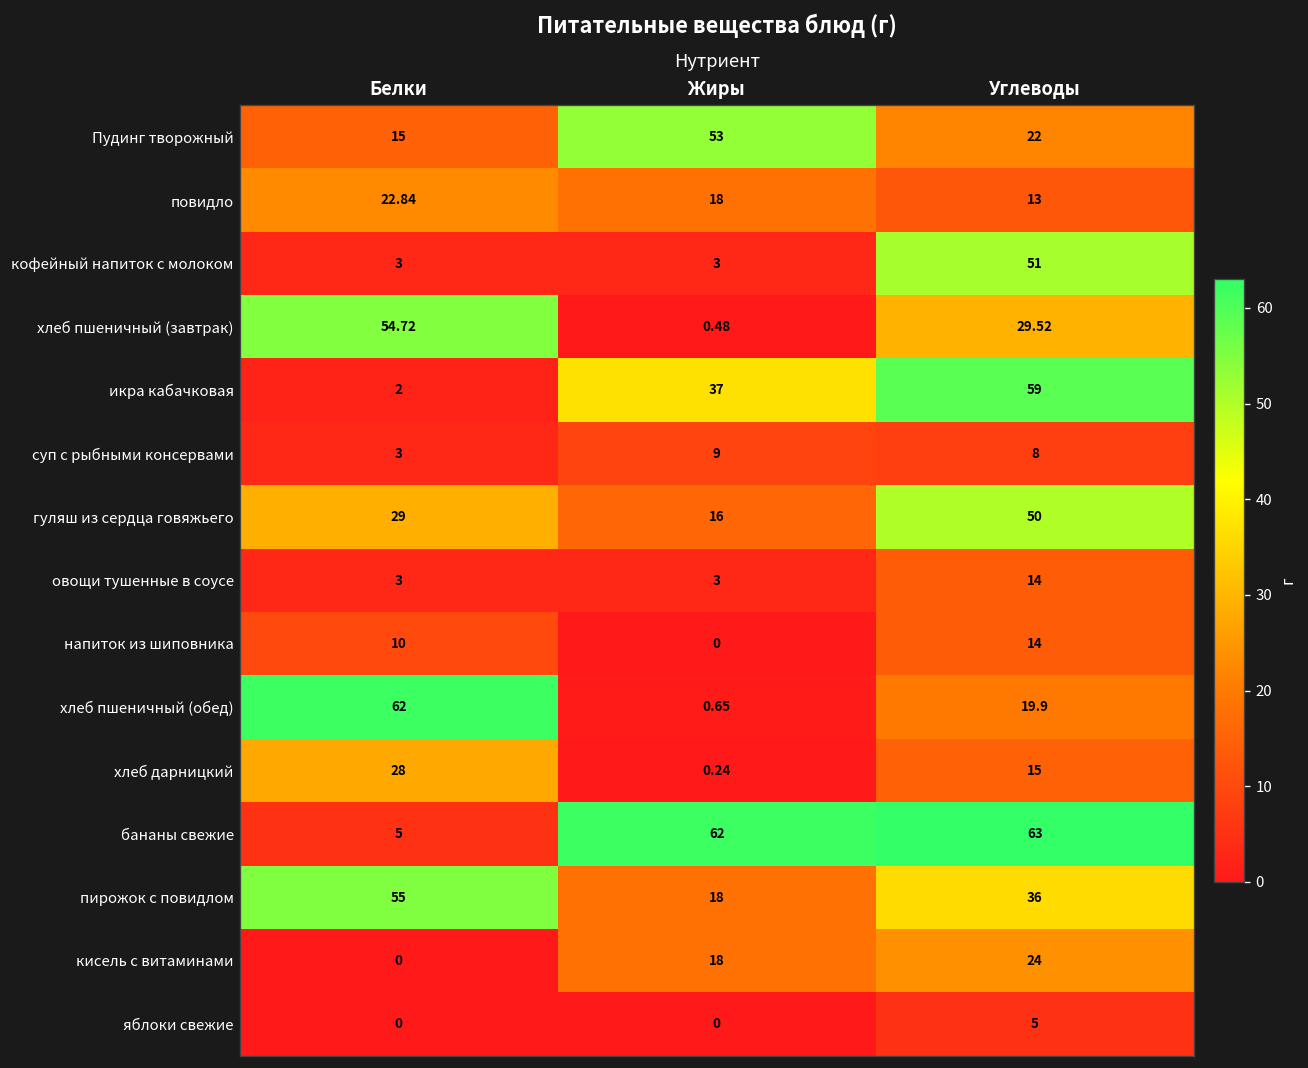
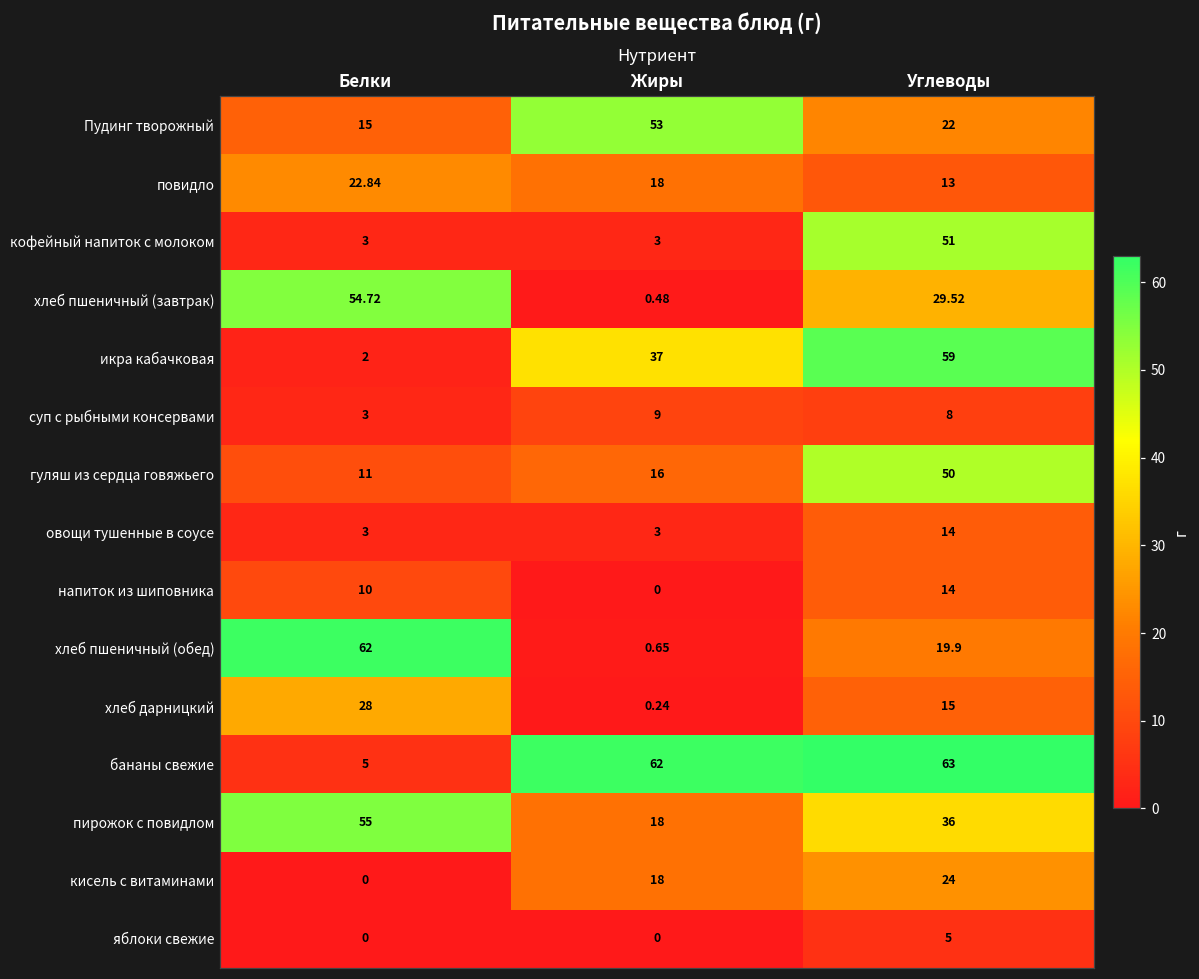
  {
    "Пудинг творожный": {
      "Белки": 15,
      "Жиры": 53,
      "Углеводы": 22
    },
    "повидло": {
      "Белки": 22.84,
      "Жиры": 18,
      "Углеводы": 13
    },
    "кофейный напиток с молоком": {
      "Белки": 3,
      "Жиры": 3,
      "Углеводы": 51
    },
    "хлеб пшеничный (завтрак)": {
      "Белки": 54.72,
      "Жиры": 0.48,
      "Углеводы": 29.52
    },
    "икра кабачковая": {
      "Белки": 2,
      "Жиры": 37,
      "Углеводы": 59
    },
    "суп с рыбными консервами": {
      "Белки": 3,
      "Жиры": 9,
      "Углеводы": 8
    },
    "гуляш из сердца говяжьего": {
-     "Белки": 29,
+     "Белки": 11,
      "Жиры": 16,
      "Углеводы": 50
    },
    "овощи тушенные в соусе": {
      "Белки": 3,
      "Жиры": 3,
      "Углеводы": 14
    },
    "напиток из шиповника": {
      "Белки": 10,
      "Жиры": 0,
      "Углеводы": 14
    },
    "хлеб пшеничный (обед)": {
      "Белки": 62,
      "Жиры": 0.65,
      "Углеводы": 19.9
    },
    "хлеб дарницкий": {
      "Белки": 28,
      "Жиры": 0.24,
      "Углеводы": 15
    },
    "бананы свежие": {
      "Белки": 5,
      "Жиры": 62,
      "Углеводы": 63
    },
    "пирожок с повидлом": {
      "Белки": 55,
      "Жиры": 18,
      "Углеводы": 36
    },
    "кисель с витаминами": {
      "Белки": 0,
      "Жиры": 18,
      "Углеводы": 24
    },
    "яблоки свежие": {
      "Белки": 0,
      "Жиры": 0,
      "Углеводы": 5
    }
  }
